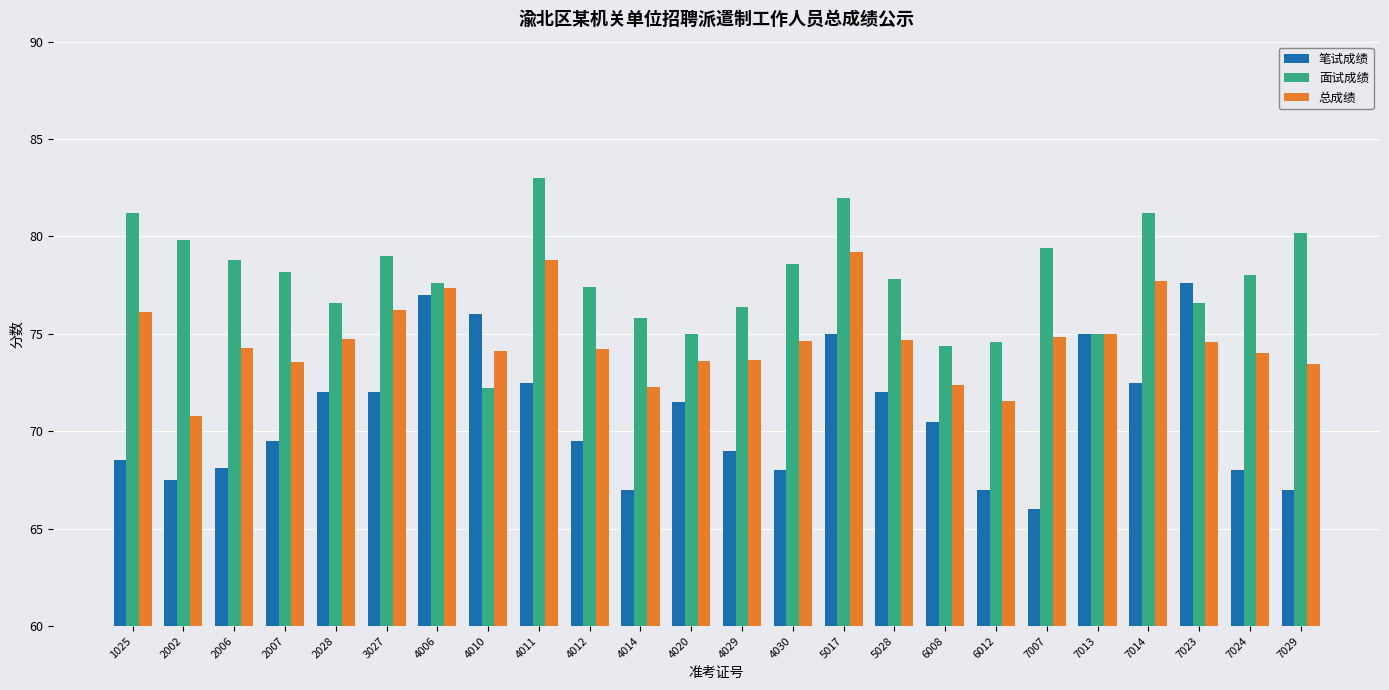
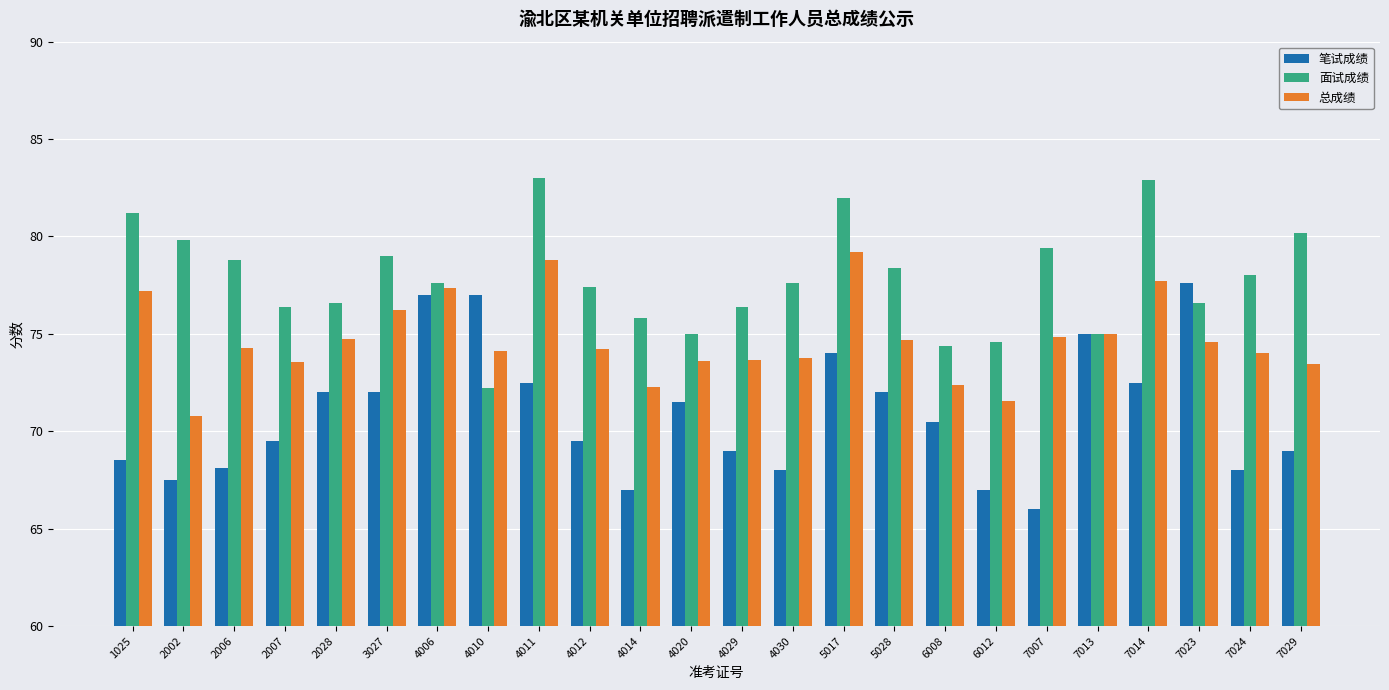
  {
    "笔试成绩": {
      "1025": 68.5,
      "2002": 67.5,
      "2006": 68,
      "2007": 69.5,
      "2028": 72,
      "3027": 72,
      "4006": 77,
-     "4010": 76,
+     "4010": 77,
      "4011": 72.5,
      "4012": 69.5,
      "4014": 67,
      "4020": 71.5,
      "4029": 69,
      "4030": 68,
-     "5017": 75,
+     "5017": 74,
      "5028": 72,
      "6008": 70.5,
      "6012": 67,
      "7007": 66,
      "7013": 75,
      "7014": 72.5,
      "7023": 77.6,
      "7024": 68,
-     "7029": 67
+     "7029": 69
    },
    "面试成绩": {
      "1025": 81.2,
      "2002": 79.8,
      "2006": 78.8,
-     "2007": 78.2,
+     "2007": 76.4,
      "2028": 76.6,
      "3027": 79.0,
      "4006": 77.6,
      "4010": 72.2,
      "4011": 83.0,
      "4012": 77.4,
      "4014": 75.8,
      "4020": 75.0,
      "4029": 76.4,
-     "4030": 78.6,
+     "4030": 77.6,
      "5017": 82.0,
-     "5028": 77.8,
+     "5028": 78.4,
      "6008": 74.4,
      "6012": 74.6,
      "7007": 79.4,
      "7013": 75.0,
-     "7014": 81.2,
+     "7014": 82.9,
      "7023": 76.6,
      "7024": 78.0,
      "7029": 80.2
    },
    "总成绩": {
-     "1025": 76.1,
+     "1025": 77.2,
      "2002": 70.8,
      "2006": 74.3,
      "2007": 73.6,
      "2028": 74.8,
      "3027": 76.2,
      "4006": 77.4,
      "4010": 74.1,
      "4011": 78.8,
      "4012": 74.2,
      "4014": 72.3,
      "4020": 73.6,
      "4029": 73.6,
-     "4030": 74.6,
+     "4030": 73.8,
      "5017": 79.2,
      "5028": 74.7,
      "6008": 72.4,
      "6012": 71.6,
      "7007": 74.8,
      "7013": 75.0,
      "7014": 77.7,
      "7023": 74.6,
      "7024": 74.0,
      "7029": 73.4
    }
  }
